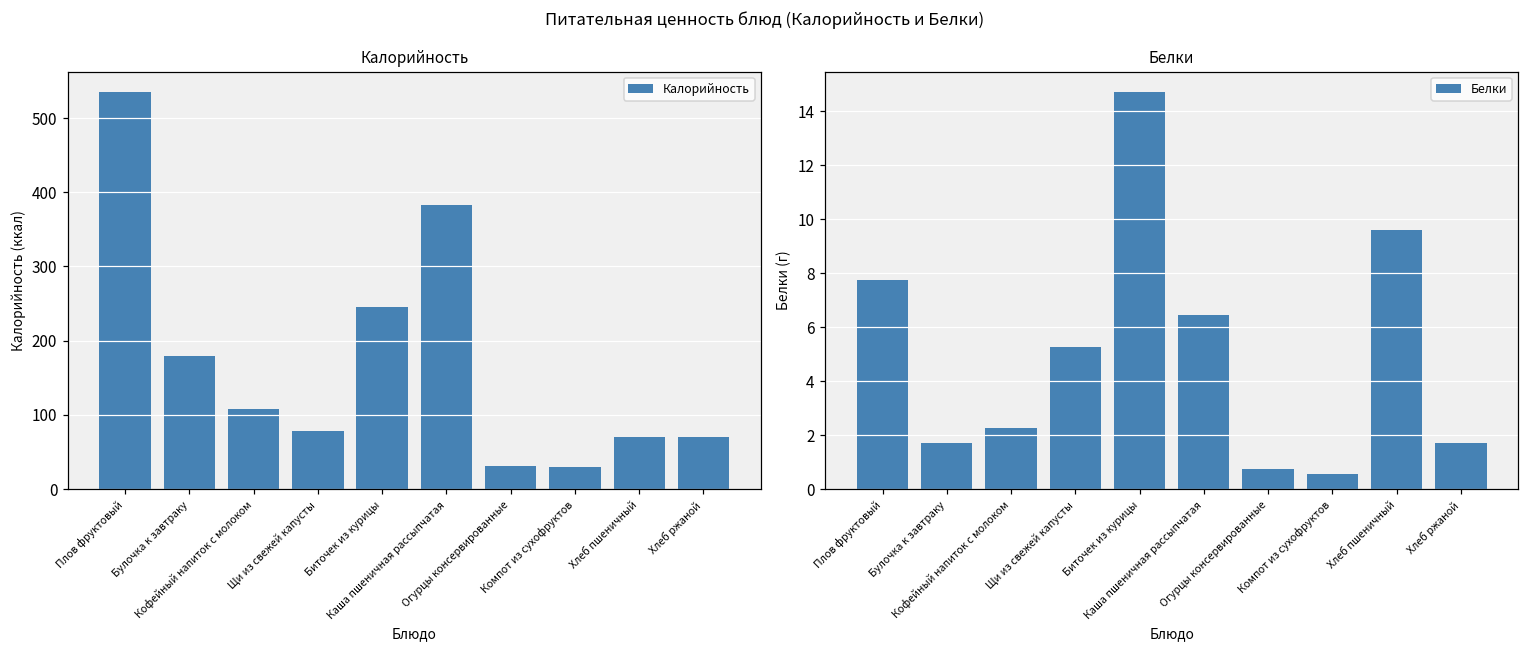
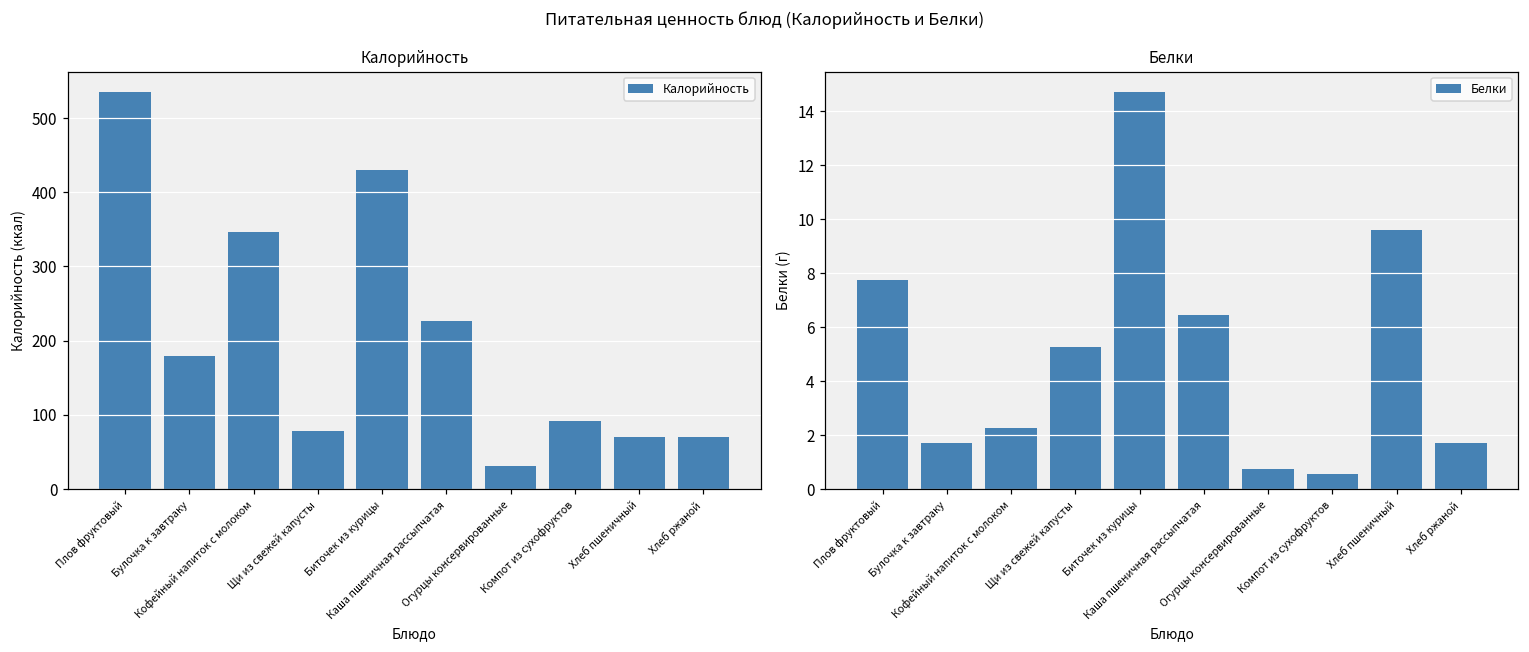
  {
    "Калорийность": {
      "Плов фруктовый": 540,
      "Булочка к завтраку": 180,
-     "Кофейный напиток с молоком": 110,
+     "Кофейный напиток с молоком": 350,
      "Щи из свежей капусты": 80,
-     "Биточек из курицы": 240,
-     "Каша пшеничная рассыпчатая": 380,
+     "Биточек из курицы": 430,
+     "Каша пшеничная рассыпчатая": 230,
      "Огурцы консервированные": 30,
-     "Компот из сухофруктов": 30,
+     "Компот из сухофруктов": 90,
      "Хлеб пшеничный": 70,
      "Хлеб ржаной": 70
    },
    "Белки": {
      "Плов фруктовый": 7.7,
      "Булочка к завтраку": 1.7,
      "Кофейный напиток с молоком": 2.3,
      "Щи из свежей капусты": 5.3,
      "Биточек из курицы": 14.7,
      "Каша пшеничная рассыпчатая": 6.4,
      "Огурцы консервированные": 0.7,
      "Компот из сухофруктов": 0.6,
      "Хлеб пшеничный": 9.6,
      "Хлеб ржаной": 1.7
    }
  }
